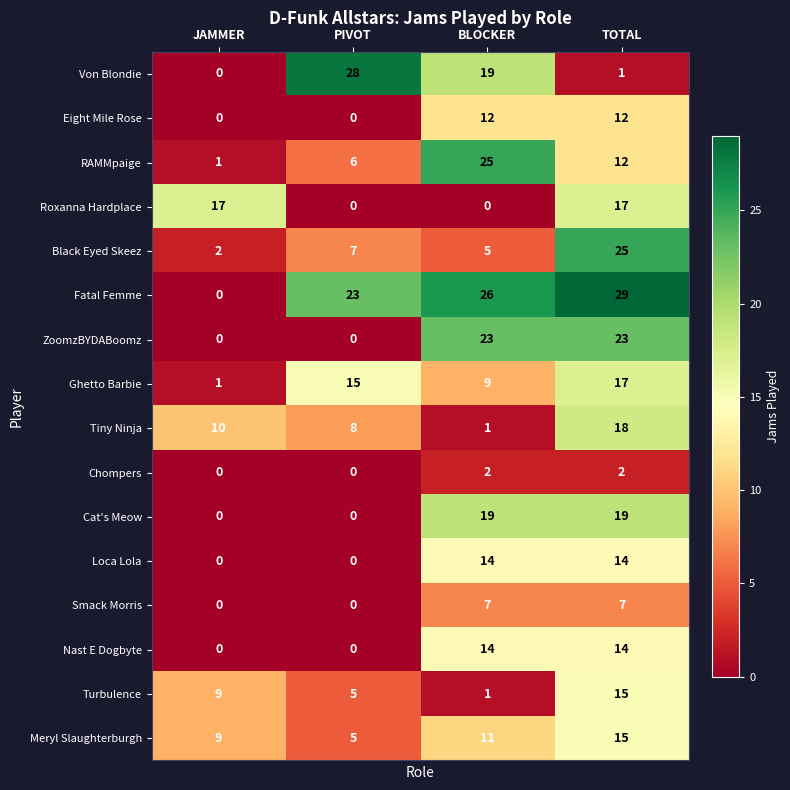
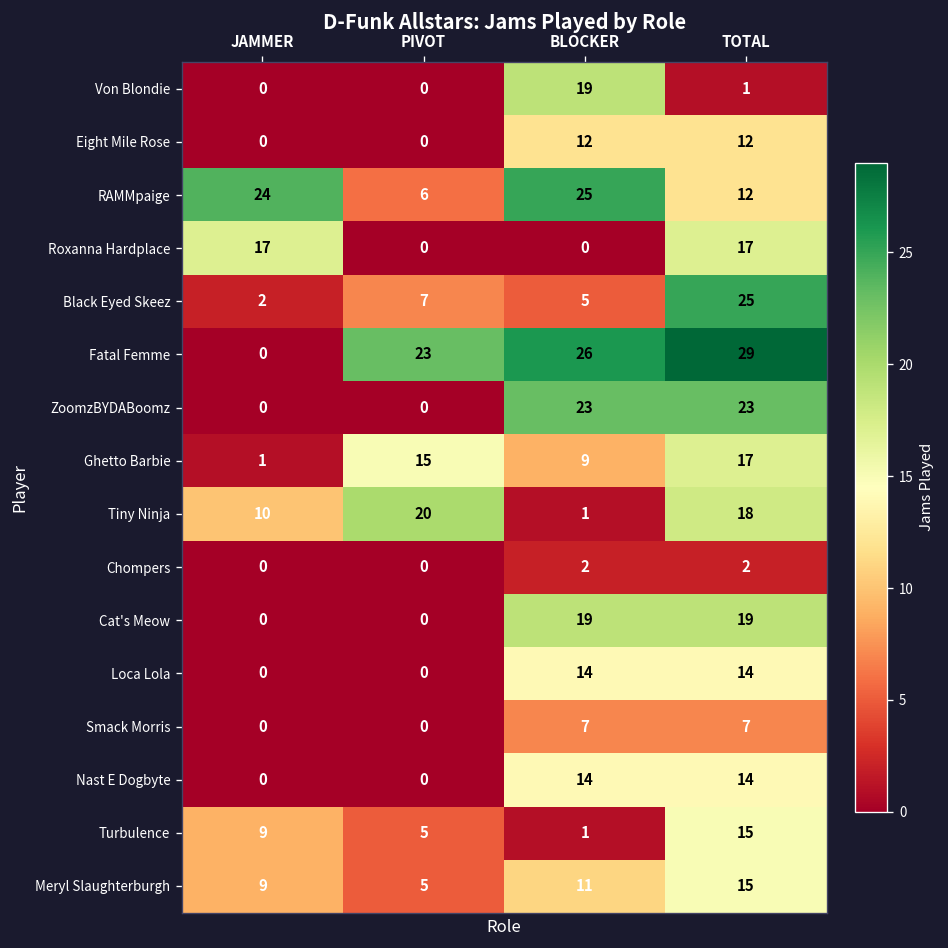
  {
    "Von Blondie": {
      "JAMMER": 0,
-     "PIVOT": 28,
+     "PIVOT": 0,
      "BLOCKER": 19,
      "TOTAL": 1
    },
    "Eight Mile Rose": {
      "JAMMER": 0,
      "PIVOT": 0,
      "BLOCKER": 12,
      "TOTAL": 12
    },
    "RAMMpaige": {
-     "JAMMER": 1,
+     "JAMMER": 24,
      "PIVOT": 6,
      "BLOCKER": 25,
      "TOTAL": 12
    },
    "Roxanna Hardplace": {
      "JAMMER": 17,
      "PIVOT": 0,
      "BLOCKER": 0,
      "TOTAL": 17
    },
    "Black Eyed Skeez": {
      "JAMMER": 2,
      "PIVOT": 7,
      "BLOCKER": 5,
      "TOTAL": 25
    },
    "Fatal Femme": {
      "JAMMER": 0,
      "PIVOT": 23,
      "BLOCKER": 26,
      "TOTAL": 29
    },
    "ZoomzBYDABoomz": {
      "JAMMER": 0,
      "PIVOT": 0,
      "BLOCKER": 23,
      "TOTAL": 23
    },
    "Ghetto Barbie": {
      "JAMMER": 1,
      "PIVOT": 15,
      "BLOCKER": 9,
      "TOTAL": 17
    },
    "Tiny Ninja": {
      "JAMMER": 10,
-     "PIVOT": 8,
+     "PIVOT": 20,
      "BLOCKER": 1,
      "TOTAL": 18
    },
    "Chompers": {
      "JAMMER": 0,
      "PIVOT": 0,
      "BLOCKER": 2,
      "TOTAL": 2
    },
    "Cat's Meow": {
      "JAMMER": 0,
      "PIVOT": 0,
      "BLOCKER": 19,
      "TOTAL": 19
    },
    "Loca Lola": {
      "JAMMER": 0,
      "PIVOT": 0,
      "BLOCKER": 14,
      "TOTAL": 14
    },
    "Smack Morris": {
      "JAMMER": 0,
      "PIVOT": 0,
      "BLOCKER": 7,
      "TOTAL": 7
    },
    "Nast E Dogbyte": {
      "JAMMER": 0,
      "PIVOT": 0,
      "BLOCKER": 14,
      "TOTAL": 14
    },
    "Turbulence": {
      "JAMMER": 9,
      "PIVOT": 5,
      "BLOCKER": 1,
      "TOTAL": 15
    },
    "Meryl Slaughterburgh": {
      "JAMMER": 9,
      "PIVOT": 5,
      "BLOCKER": 11,
      "TOTAL": 15
    }
  }
